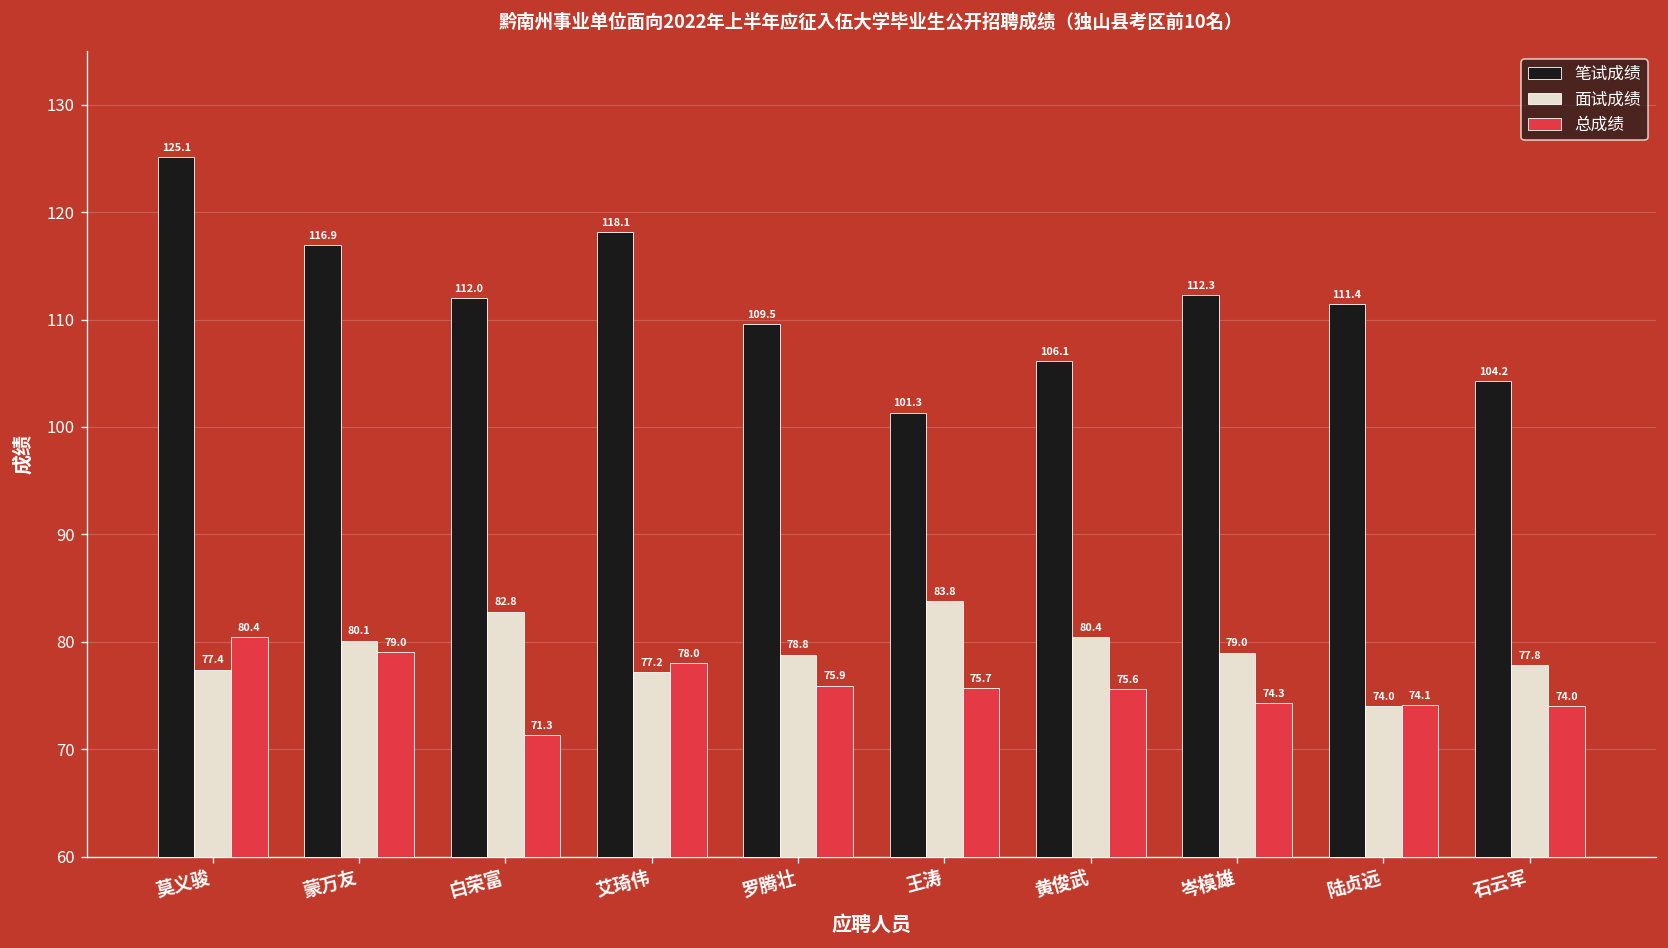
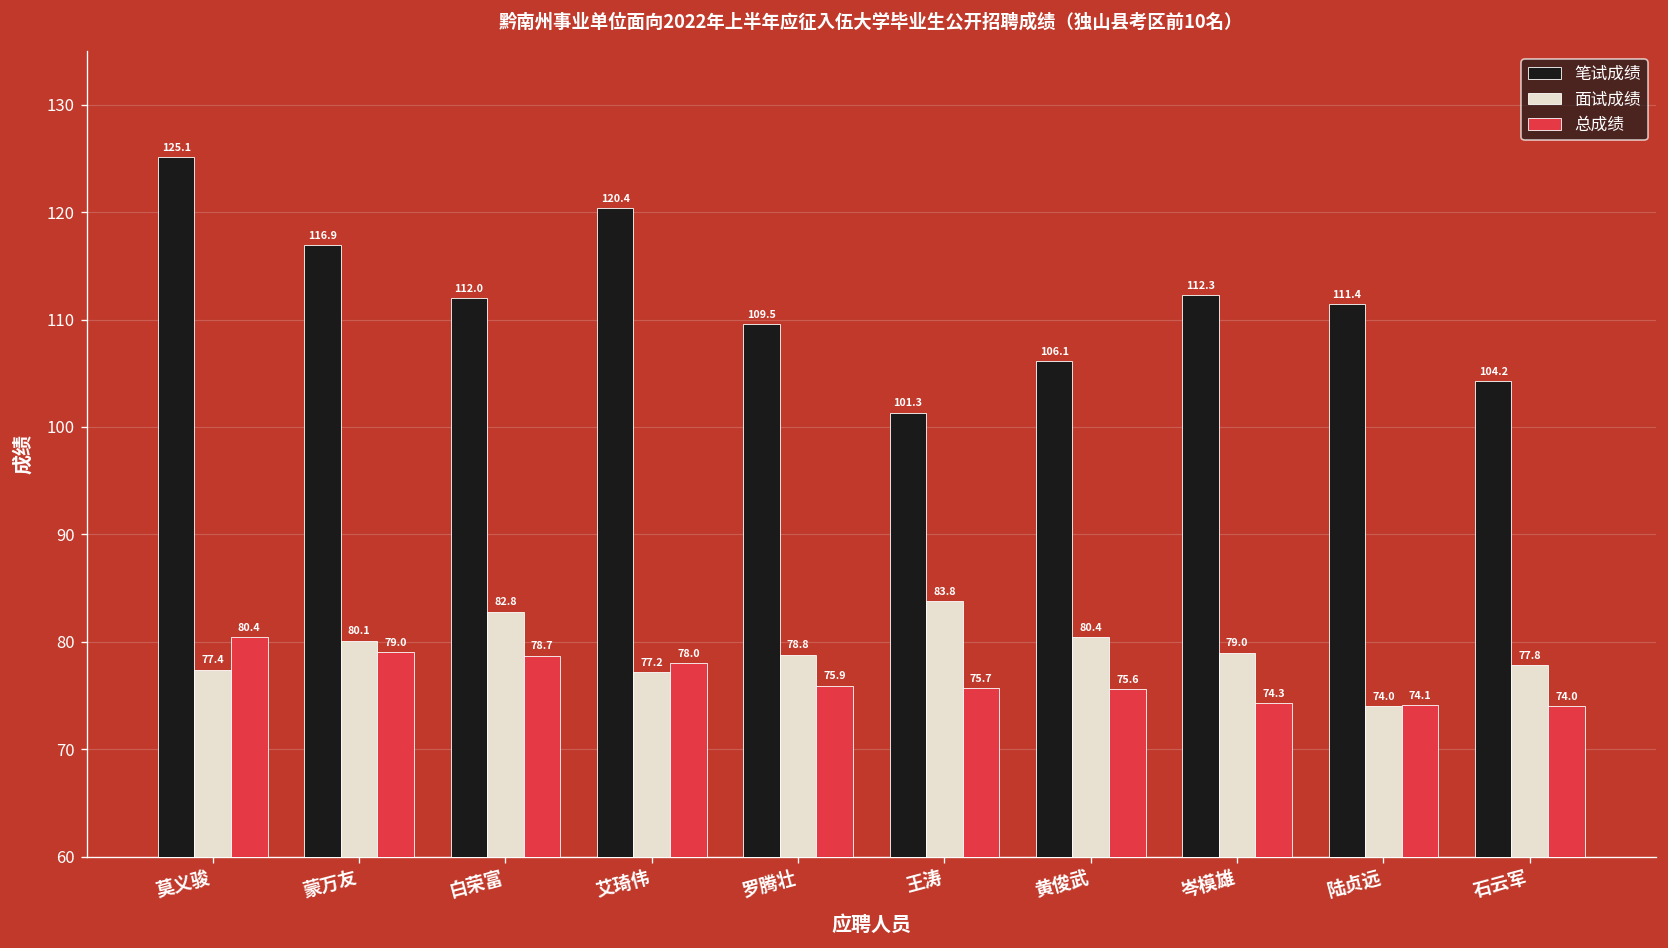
  {
    "笔试成绩": {
      "莫义骏": 125.1,
      "蒙万友": 116.9,
      "白荣富": 112.0,
-     "艾琦伟": 118.1,
+     "艾琦伟": 120.4,
      "罗腾壮": 109.5,
      "王涛": 101.3,
      "黄俊武": 106.1,
      "岑模雄": 112.3,
      "陆贞远": 111.4,
      "石云军": 104.2
    },
    "面试成绩": {
      "莫义骏": 77.4,
      "蒙万友": 80.1,
      "白荣富": 82.8,
      "艾琦伟": 77.2,
      "罗腾壮": 78.8,
      "王涛": 83.8,
      "黄俊武": 80.4,
      "岑模雄": 79.0,
      "陆贞远": 74.0,
      "石云军": 77.8
    },
    "总成绩": {
      "莫义骏": 80.4,
      "蒙万友": 79.0,
-     "白荣富": 71.3,
+     "白荣富": 78.7,
      "艾琦伟": 78.0,
      "罗腾壮": 75.9,
      "王涛": 75.7,
      "黄俊武": 75.6,
      "岑模雄": 74.3,
      "陆贞远": 74.1,
      "石云军": 74.0
    }
  }
